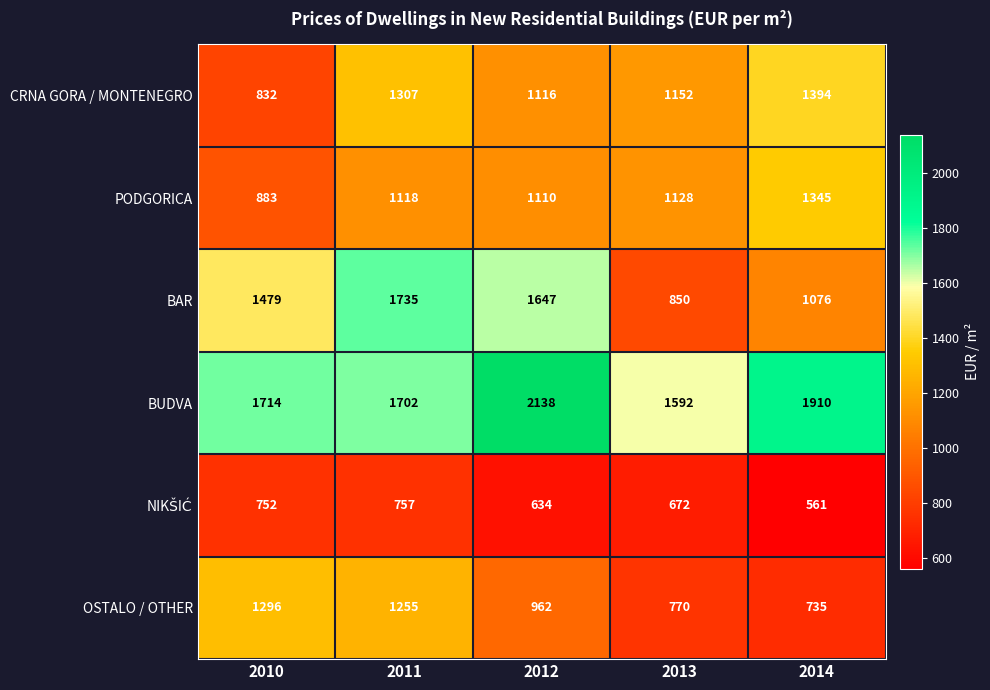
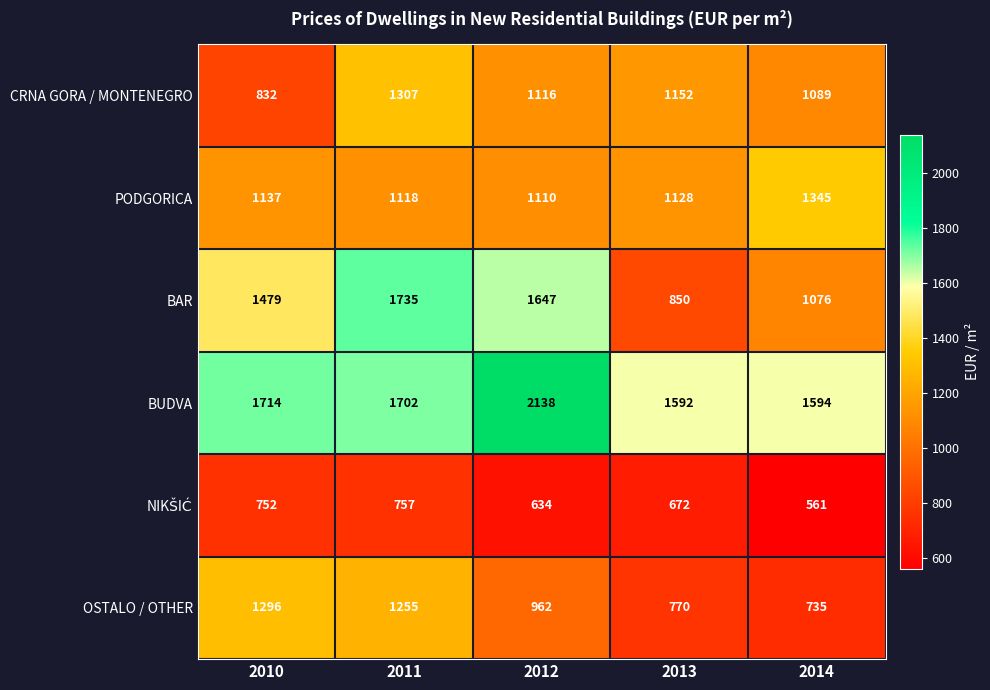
  {
    "CRNA GORA / MONTENEGRO": {
      "2010": 832,
      "2011": 1307,
      "2012": 1116,
      "2013": 1152,
-     "2014": 1394
+     "2014": 1089
    },
    "PODGORICA": {
-     "2010": 883,
+     "2010": 1137,
      "2011": 1118,
      "2012": 1110,
      "2013": 1128,
      "2014": 1345
    },
    "BAR": {
      "2010": 1479,
      "2011": 1735,
      "2012": 1647,
      "2013": 850,
      "2014": 1076
    },
    "BUDVA": {
      "2010": 1714,
      "2011": 1702,
      "2012": 2138,
      "2013": 1592,
-     "2014": 1910
+     "2014": 1594
    },
    "NIKŠIĆ": {
      "2010": 752,
      "2011": 757,
      "2012": 634,
      "2013": 672,
      "2014": 561
    },
    "OSTALO / OTHER": {
      "2010": 1296,
      "2011": 1255,
      "2012": 962,
      "2013": 770,
      "2014": 735
    }
  }
